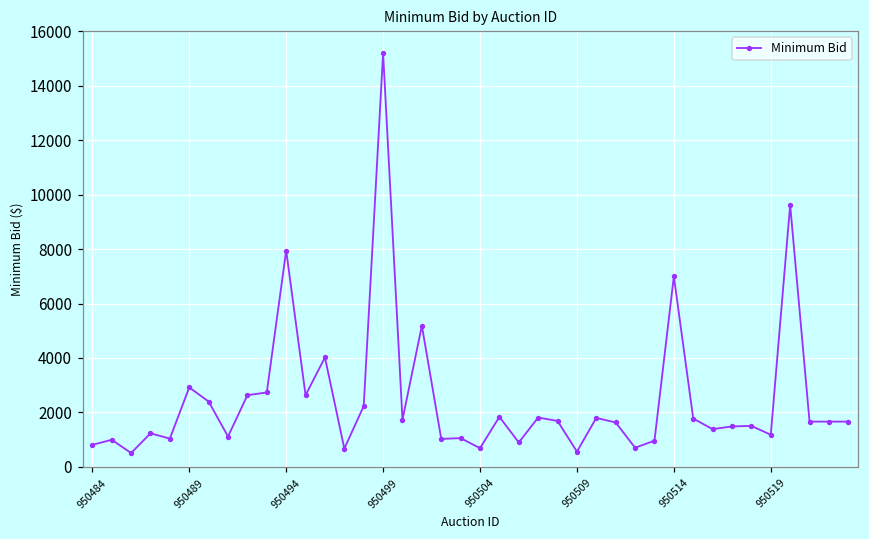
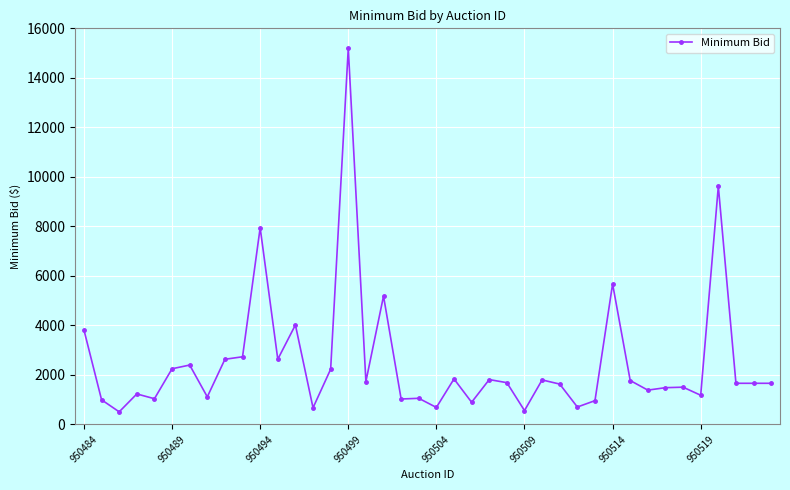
  {
-   "950484": 800,
-   "950489": 2900,
+   "950484": 3800,
+   "950489": 2300,
    "950494": 7900,
    "950499": 15200,
    "950504": 700,
    "950509": 600,
-   "950514": 7000,
+   "950514": 5700,
    "950519": 1200
  }
